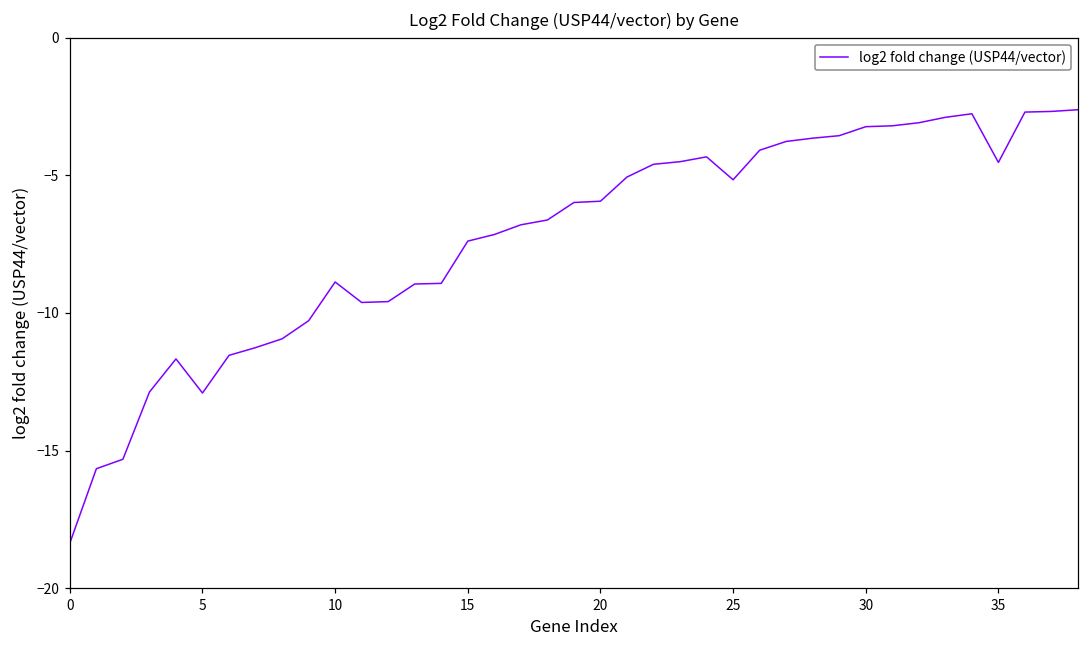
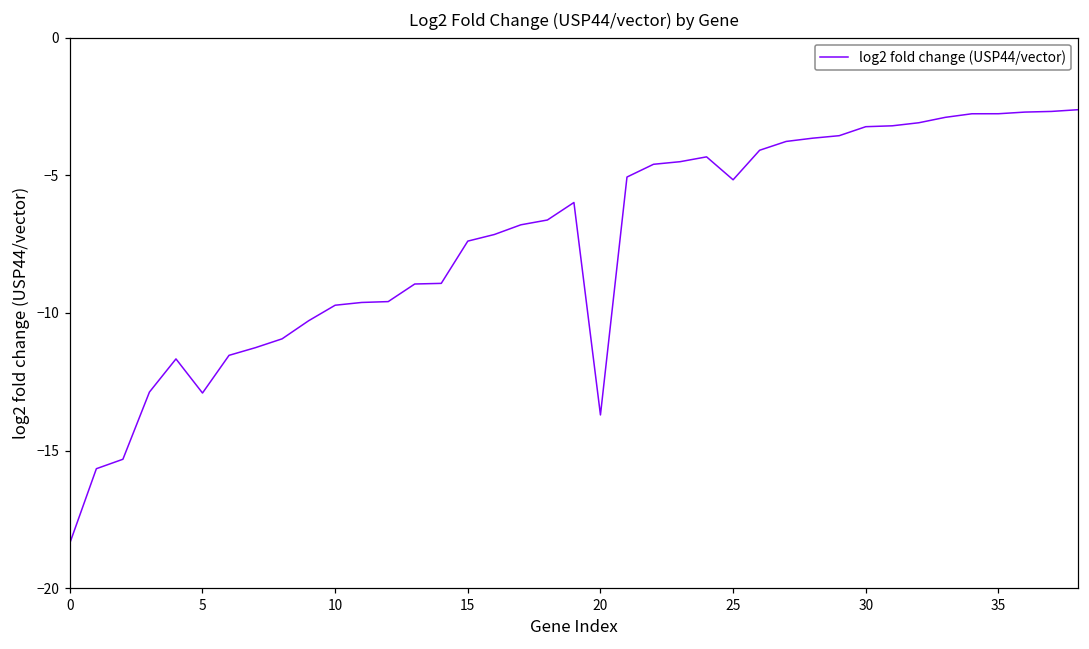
  {
    "0": -18.4,
    "5": -12.9,
-   "10": -8.9,
+   "10": -9.7,
    "15": -7.4,
-   "20": -5.9,
+   "20": -13.7,
    "25": -5.2,
    "30": -3.2,
-   "35": -4.5
+   "35": -2.8
  }
